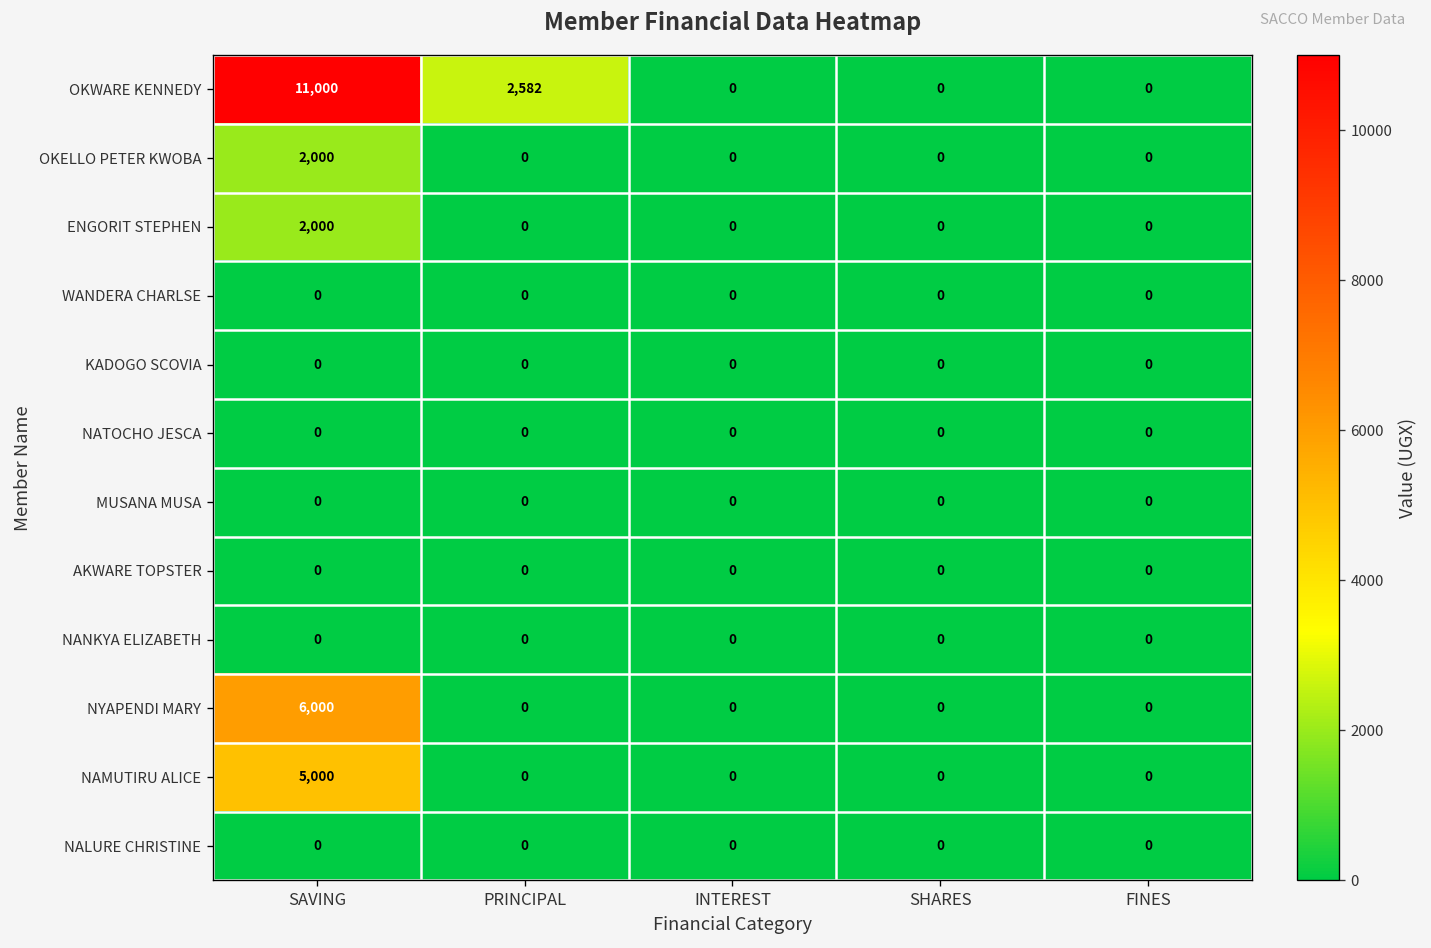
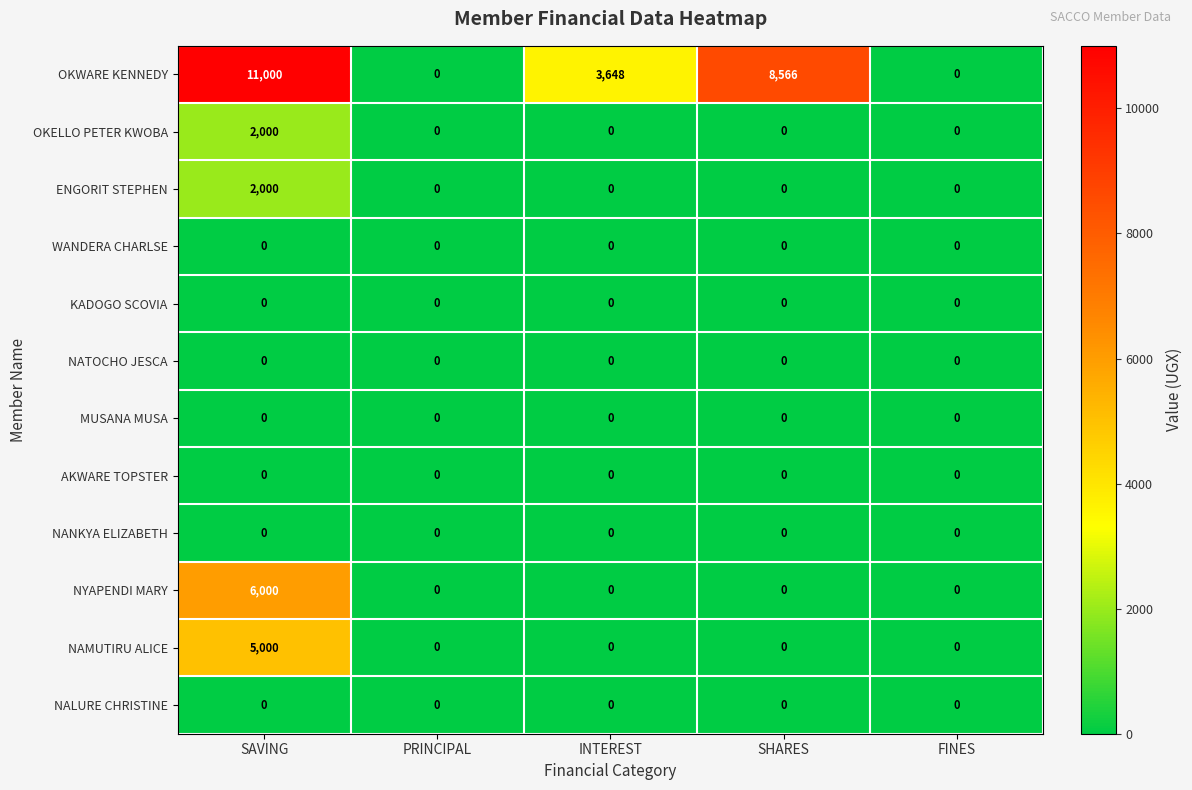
  {
    "OKWARE KENNEDY": {
      "SAVING": "11,000",
-     "PRINCIPAL": "2,582",
-     "INTEREST": "0",
-     "SHARES": "0",
+     "PRINCIPAL": "0",
+     "INTEREST": "3,648",
+     "SHARES": "8,566",
      "FINES": "0"
    },
    "OKELLO PETER KWOBA": {
      "SAVING": "2,000",
      "PRINCIPAL": "0",
      "INTEREST": "0",
      "SHARES": "0",
      "FINES": "0"
    },
    "ENGORIT STEPHEN": {
      "SAVING": "2,000",
      "PRINCIPAL": "0",
      "INTEREST": "0",
      "SHARES": "0",
      "FINES": "0"
    },
    "WANDERA CHARLSE": {
      "SAVING": "0",
      "PRINCIPAL": "0",
      "INTEREST": "0",
      "SHARES": "0",
      "FINES": "0"
    },
    "KADOGO SCOVIA": {
      "SAVING": "0",
      "PRINCIPAL": "0",
      "INTEREST": "0",
      "SHARES": "0",
      "FINES": "0"
    },
    "NATOCHO JESCA": {
      "SAVING": "0",
      "PRINCIPAL": "0",
      "INTEREST": "0",
      "SHARES": "0",
      "FINES": "0"
    },
    "MUSANA MUSA": {
      "SAVING": "0",
      "PRINCIPAL": "0",
      "INTEREST": "0",
      "SHARES": "0",
      "FINES": "0"
    },
    "AKWARE TOPSTER": {
      "SAVING": "0",
      "PRINCIPAL": "0",
      "INTEREST": "0",
      "SHARES": "0",
      "FINES": "0"
    },
    "NANKYA ELIZABETH": {
      "SAVING": "0",
      "PRINCIPAL": "0",
      "INTEREST": "0",
      "SHARES": "0",
      "FINES": "0"
    },
    "NYAPENDI MARY": {
      "SAVING": "6,000",
      "PRINCIPAL": "0",
      "INTEREST": "0",
      "SHARES": "0",
      "FINES": "0"
    },
    "NAMUTIRU ALICE": {
      "SAVING": "5,000",
      "PRINCIPAL": "0",
      "INTEREST": "0",
      "SHARES": "0",
      "FINES": "0"
    },
    "NALURE CHRISTINE": {
      "SAVING": "0",
      "PRINCIPAL": "0",
      "INTEREST": "0",
      "SHARES": "0",
      "FINES": "0"
    }
  }
